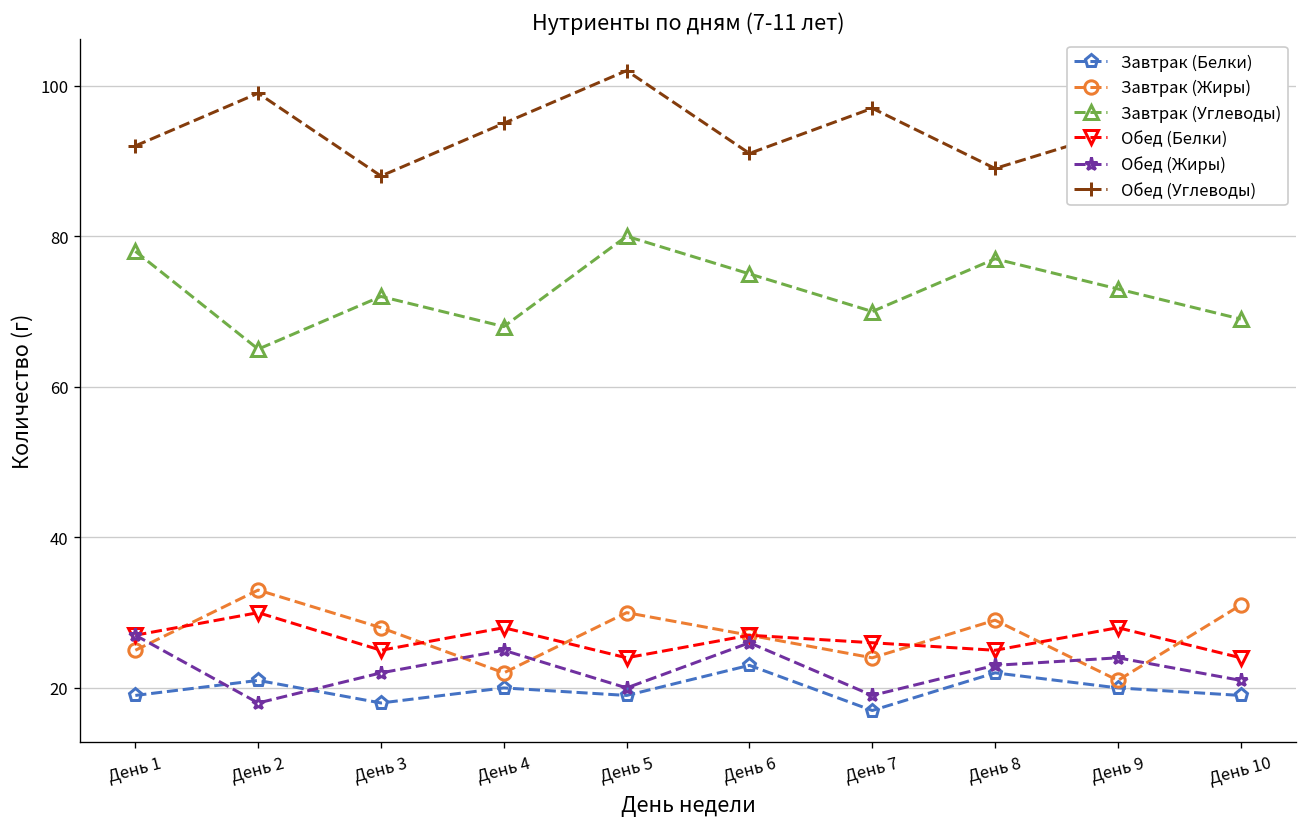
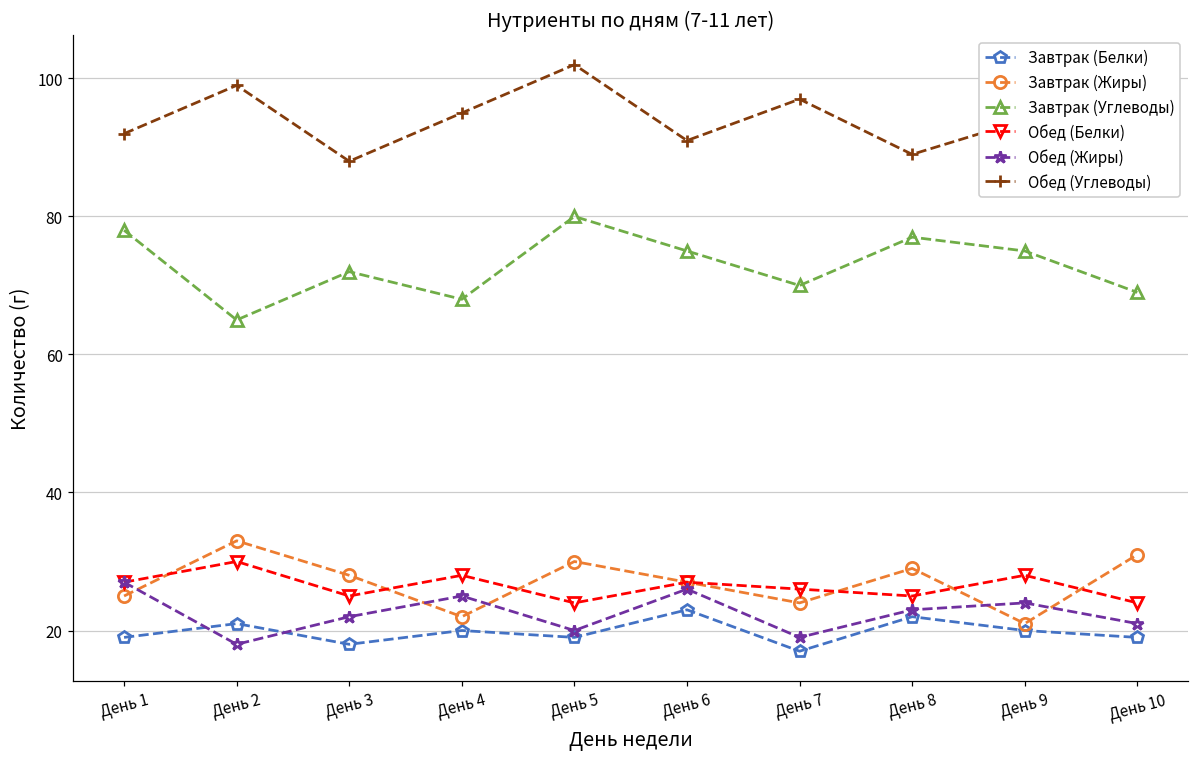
  {
    "Завтрак (Белки)": {
      "День 1": 19,
      "День 2": 21,
      "День 3": 18,
      "День 4": 20,
      "День 5": 19,
      "День 6": 23,
      "День 7": 17,
      "День 8": 22,
      "День 9": 20,
      "День 10": 19
    },
    "Завтрак (Жиры)": {
      "День 1": 25,
      "День 2": 33,
      "День 3": 28,
      "День 4": 22,
      "День 5": 30,
      "День 7": 24,
      "День 8": 29,
      "День 9": 21,
      "День 10": 31
    },
    "Завтрак (Углеводы)": {
      "День 1": 78,
      "День 2": 65,
      "День 3": 72,
      "День 4": 68,
      "День 5": 80,
      "День 6": 75,
      "День 7": 70,
      "День 8": 77,
-     "День 9": 73,
+     "День 9": 75,
      "День 10": 69
    },
    "Обед (Белки)": {
      "День 2": 30,
      "День 3": 25,
      "День 4": 28,
      "День 5": 24,
      "День 7": 26,
      "День 8": 25,
      "День 9": 28,
      "День 10": 24
    },
    "Обед (Жиры)": {
      "День 2": 18,
      "День 3": 22,
      "День 4": 25,
      "День 5": 20,
      "День 6": 26,
      "День 7": 19,
      "День 8": 23,
      "День 9": 24,
      "День 10": 21
    },
    "Обед (Углеводы)": {
      "День 1": 92,
      "День 2": 99,
      "День 3": 88,
      "День 4": 95,
      "День 5": 102,
      "День 6": 91,
      "День 7": 97,
      "День 8": 89
    }
  }
